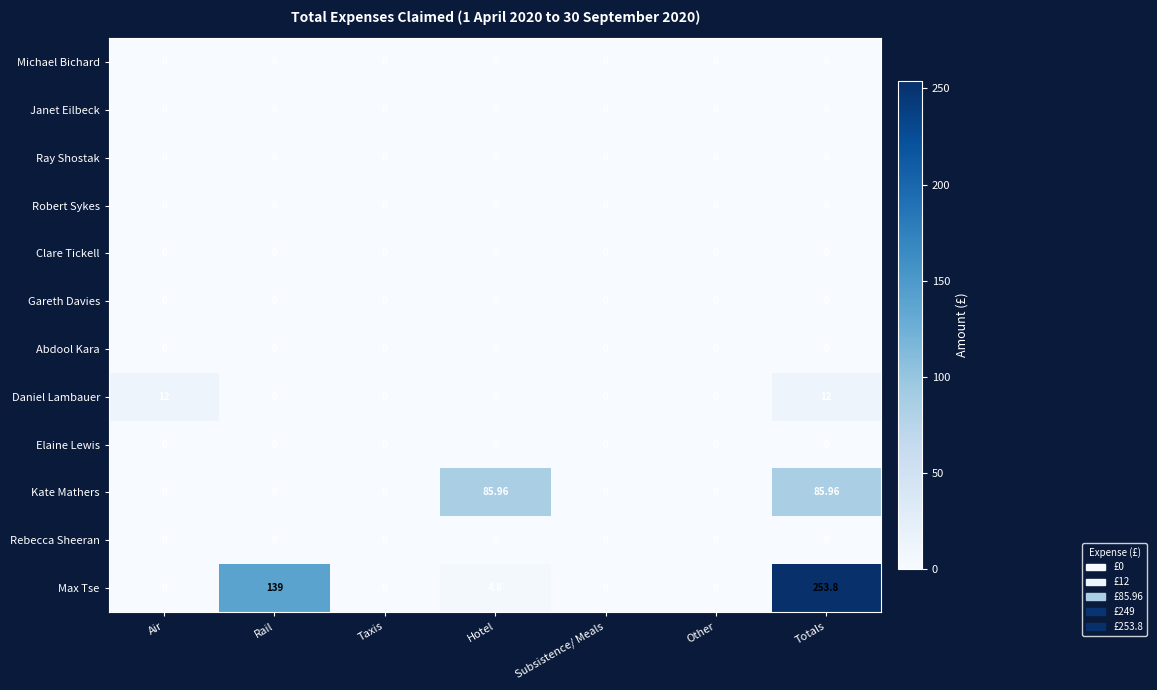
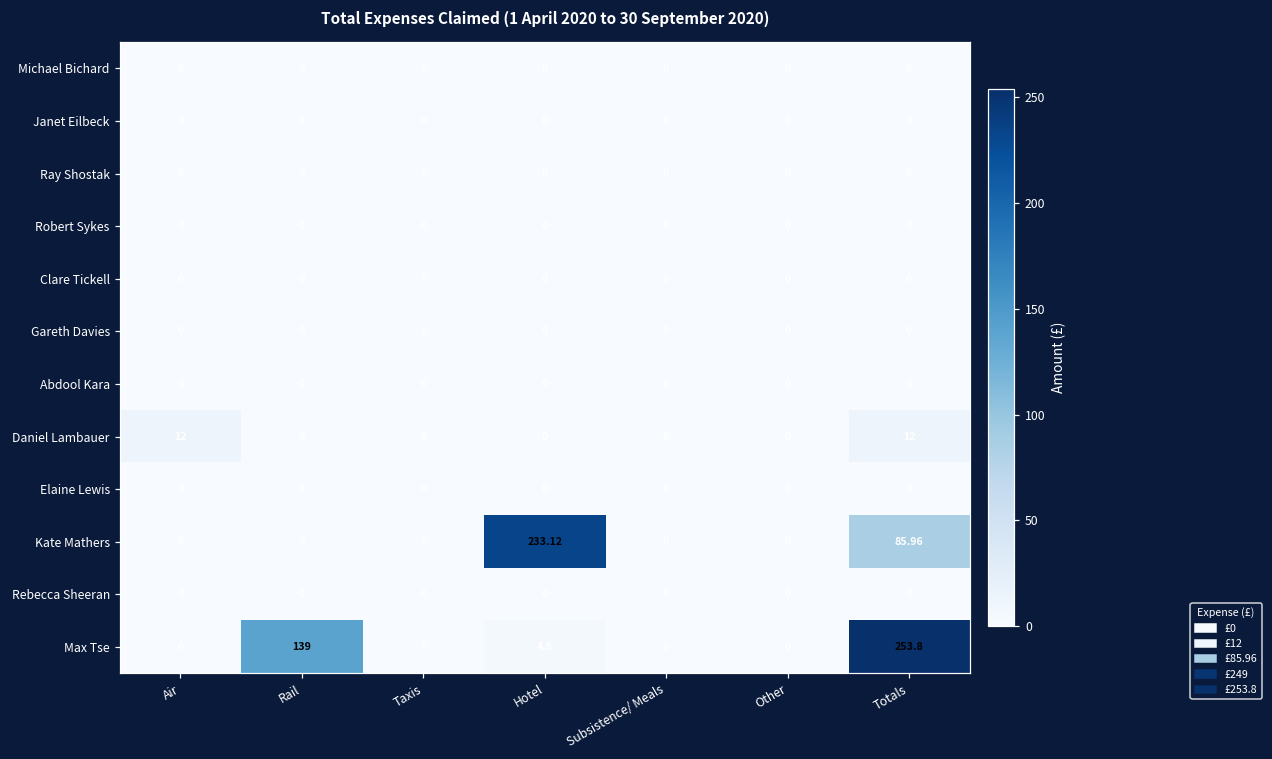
  {
    "Kate Mathers": {
-     "Hotel": 85.96,
+     "Hotel": 233.12,
      "Totals": 85.96
    },
    "Max Tse": {
      "Rail": 139,
      "Totals": 253.8
    }
  }
